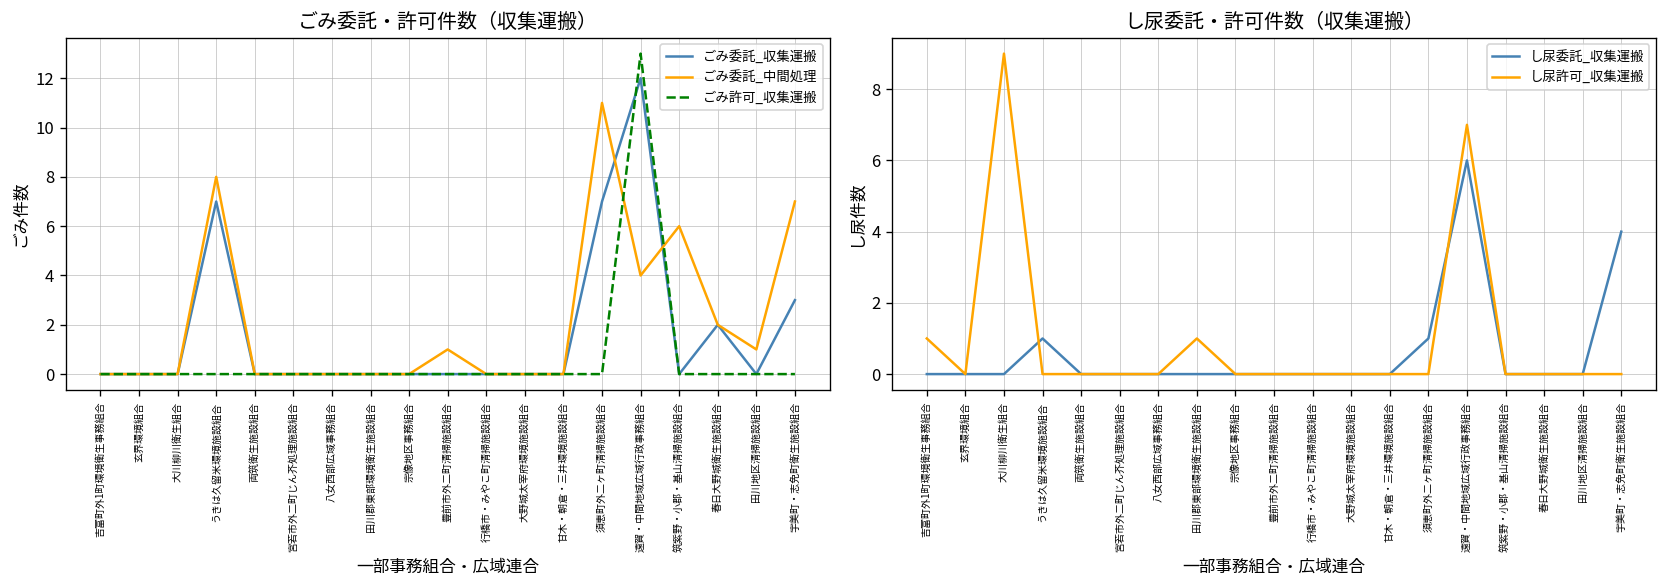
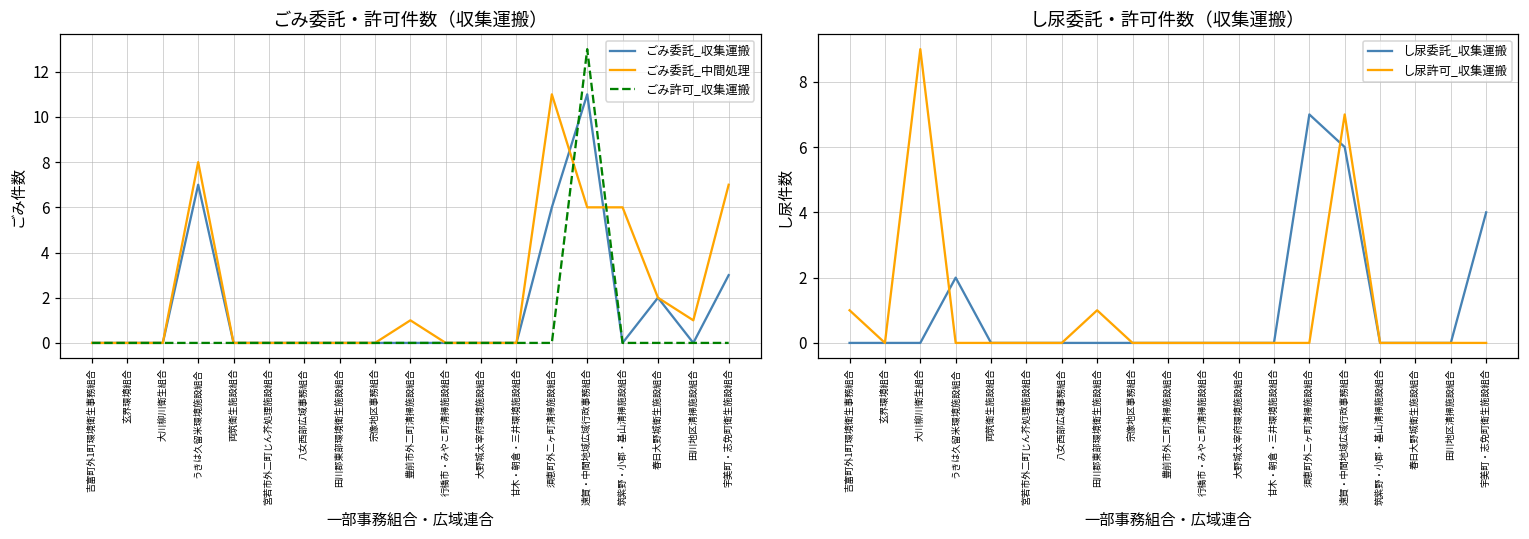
  {
    "ごみ委託・許可件数（収集運搬）": {
      "ごみ委託_収集運搬": {
        "うきは久留米環境施設組合": 7,
-       "須恵町外二ヶ町清掃施設組合": 7,
-       "遠賀・中間地域広域行政事務組合": 12,
+       "須恵町外二ヶ町清掃施設組合": 6,
+       "遠賀・中間地域広域行政事務組合": 11,
        "宇美町・志免町衛生施設組合": 3
      },
      "ごみ委託_中間処理": {
        "うきは久留米環境施設組合": 8,
        "豊前市外二町清掃施設組合": 1,
        "須恵町外二ヶ町清掃施設組合": 11,
-       "遠賀・中間地域広域行政事務組合": 4,
+       "遠賀・中間地域広域行政事務組合": 6,
        "筑紫野・小郡・基山清掃施設組合": 6,
        "田川地区清掃施設組合": 1,
        "宇美町・志免町衛生施設組合": 7
      },
      "ごみ許可_収集運搬": {
        "うきは久留米環境施設組合": 0,
        "須恵町外二ヶ町清掃施設組合": 0,
        "遠賀・中間地域広域行政事務組合": 13,
        "春日大野城衛生施設組合": 0,
        "宇美町・志免町衛生施設組合": 0
      }
    },
    "し尿委託・許可件数（収集運搬）": {
      "し尿委託_収集運搬": {
        "吉富町外1町環境衛生事務組合": 0,
        "大川柳川衛生組合": 0,
-       "うきは久留米環境施設組合": 1,
+       "うきは久留米環境施設組合": 2,
        "田川郡東部環境衛生施設組合": 0,
-       "須恵町外二ヶ町清掃施設組合": 1,
+       "須恵町外二ヶ町清掃施設組合": 7,
        "遠賀・中間地域広域行政事務組合": 6,
        "宇美町・志免町衛生施設組合": 4
      },
      "し尿許可_収集運搬": {
        "吉富町外1町環境衛生事務組合": 1,
        "大川柳川衛生組合": 9,
        "うきは久留米環境施設組合": 0,
        "田川郡東部環境衛生施設組合": 1,
        "須恵町外二ヶ町清掃施設組合": 0,
        "遠賀・中間地域広域行政事務組合": 7,
        "宇美町・志免町衛生施設組合": 0
      }
    }
  }
